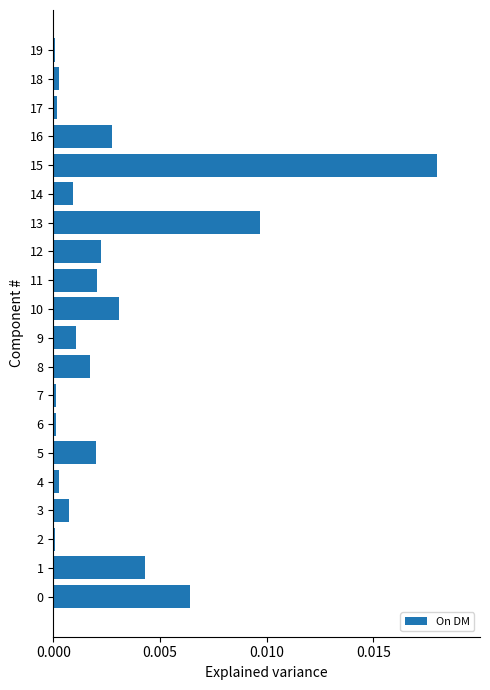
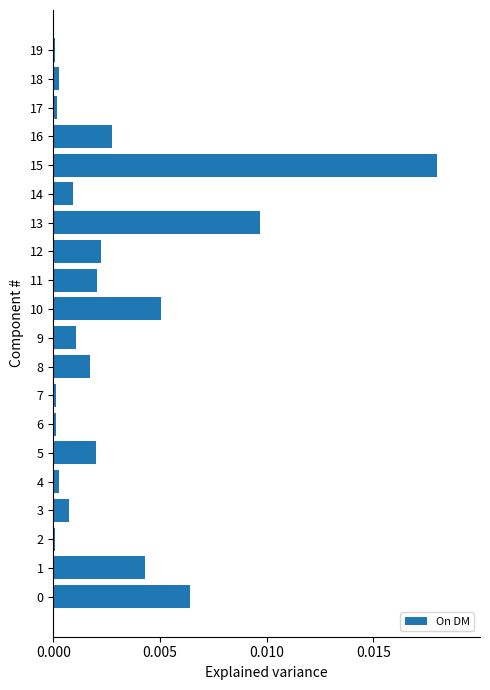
  {
    "18": 0.0003,
    "17": 0.0002,
    "16": 0.0028,
    "15": 0.0180,
    "14": 0.0009,
    "13": 0.0097,
    "12": 0.0023,
    "11": 0.0020,
-   "10": 0.0031,
+   "10": 0.0051,
    "9": 0.0011,
    "8": 0.0017,
    "7": 0.0001,
    "5": 0.0020,
    "4": 0.0002,
    "3": 0.0007,
    "1": 0.0043,
    "0": 0.0064
  }
